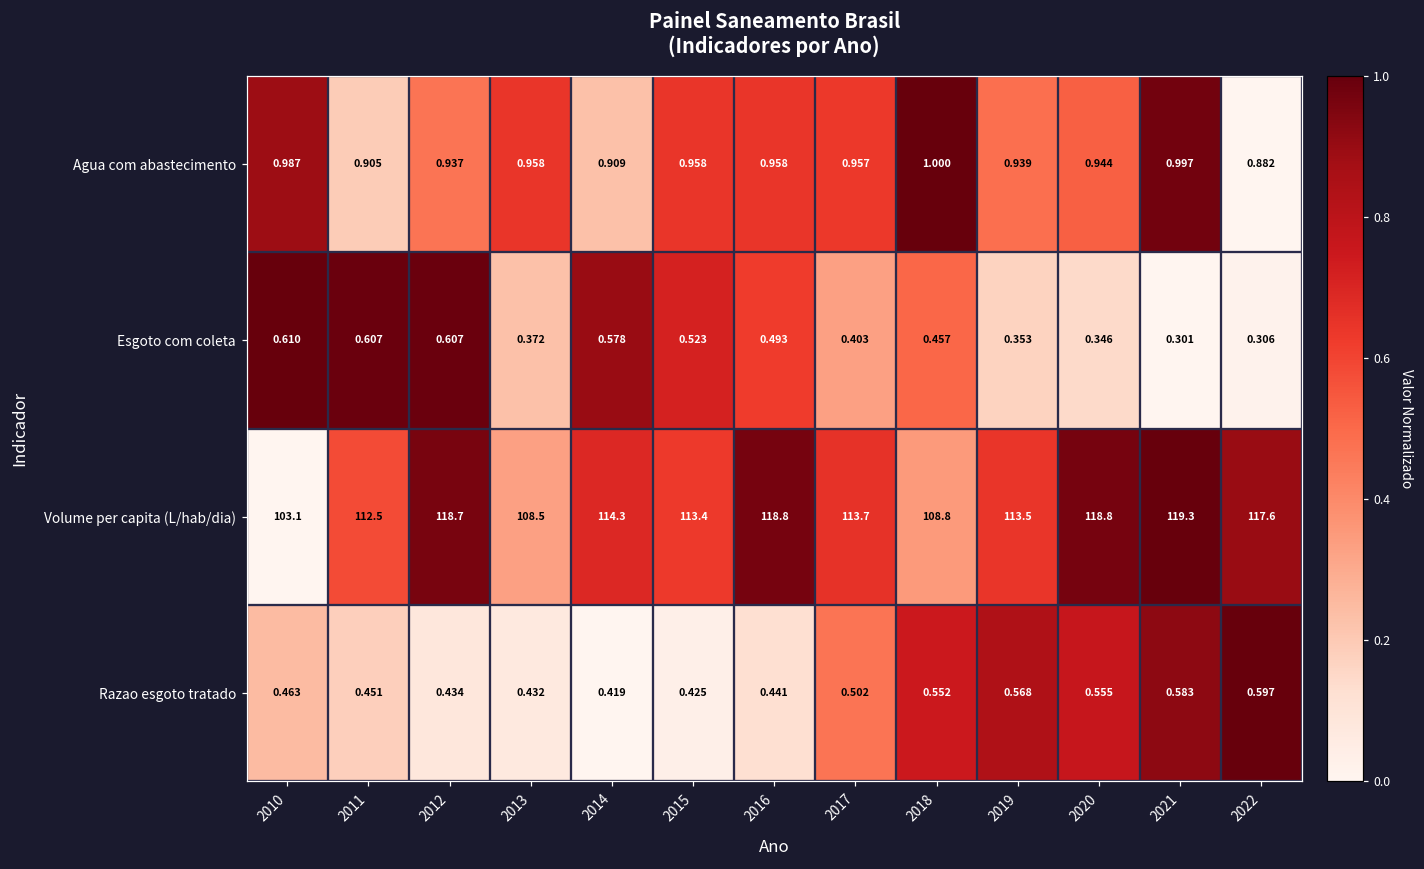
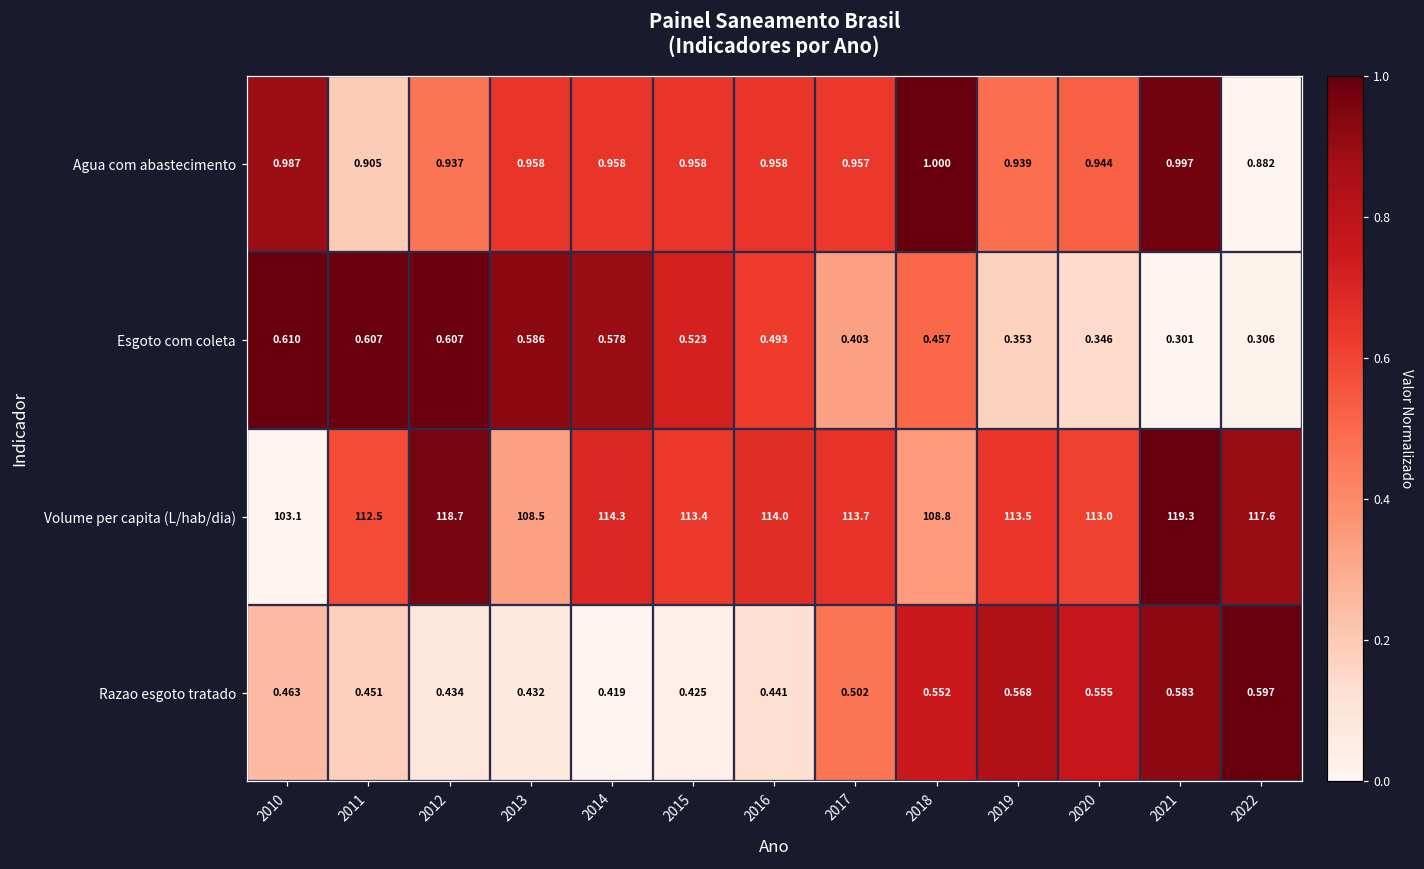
  {
    "Agua com abastecimento": {
      "2010": 0.987,
      "2011": 0.905,
      "2012": 0.937,
      "2013": 0.958,
-     "2014": 0.909,
+     "2014": 0.958,
      "2015": 0.958,
      "2016": 0.958,
      "2017": 0.957,
      "2018": 1.000,
      "2019": 0.939,
      "2020": 0.944,
      "2021": 0.997,
      "2022": 0.882
    },
    "Esgoto com coleta": {
      "2010": 0.610,
      "2011": 0.607,
      "2012": 0.607,
-     "2013": 0.372,
+     "2013": 0.586,
      "2014": 0.578,
      "2015": 0.523,
      "2016": 0.493,
      "2017": 0.403,
      "2018": 0.457,
      "2019": 0.353,
      "2020": 0.346,
      "2021": 0.301,
      "2022": 0.306
    },
    "Volume per capita (L/hab/dia)": {
      "2010": 103.1,
      "2011": 112.5,
      "2012": 118.7,
      "2013": 108.5,
      "2014": 114.3,
      "2015": 113.4,
-     "2016": 118.8,
+     "2016": 114.0,
      "2017": 113.7,
      "2018": 108.8,
      "2019": 113.5,
-     "2020": 118.8,
+     "2020": 113.0,
      "2021": 119.3,
      "2022": 117.6
    },
    "Razao esgoto tratado": {
      "2010": 0.463,
      "2011": 0.451,
      "2012": 0.434,
      "2013": 0.432,
      "2014": 0.419,
      "2015": 0.425,
      "2016": 0.441,
      "2017": 0.502,
      "2018": 0.552,
      "2019": 0.568,
      "2020": 0.555,
      "2021": 0.583,
      "2022": 0.597
    }
  }
